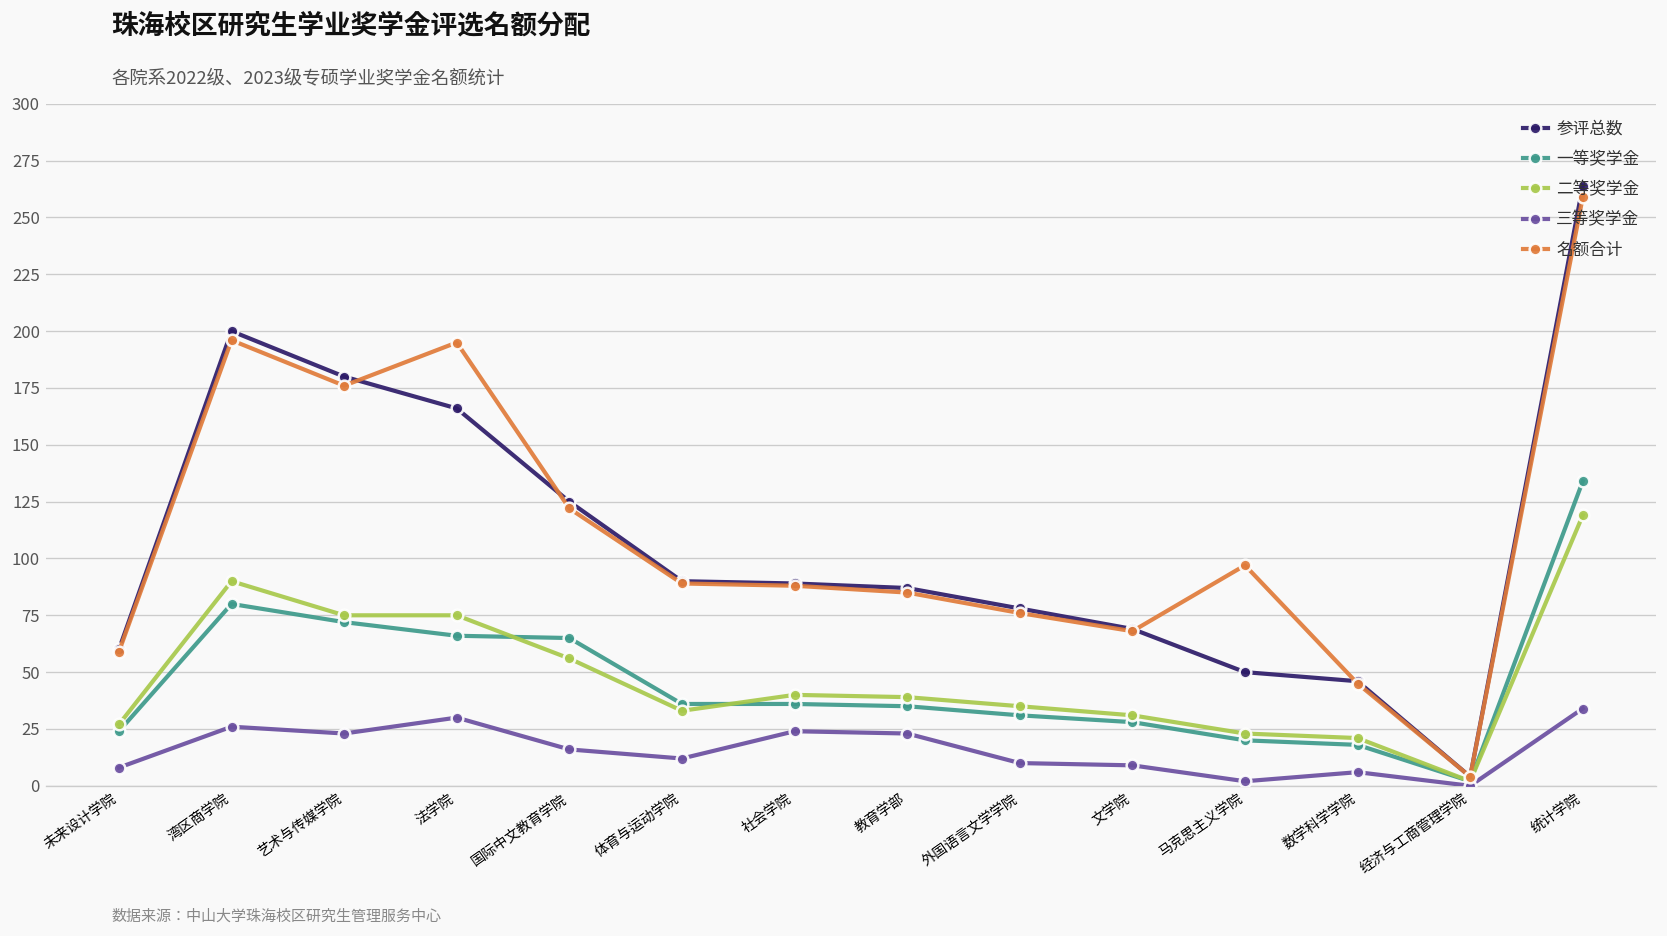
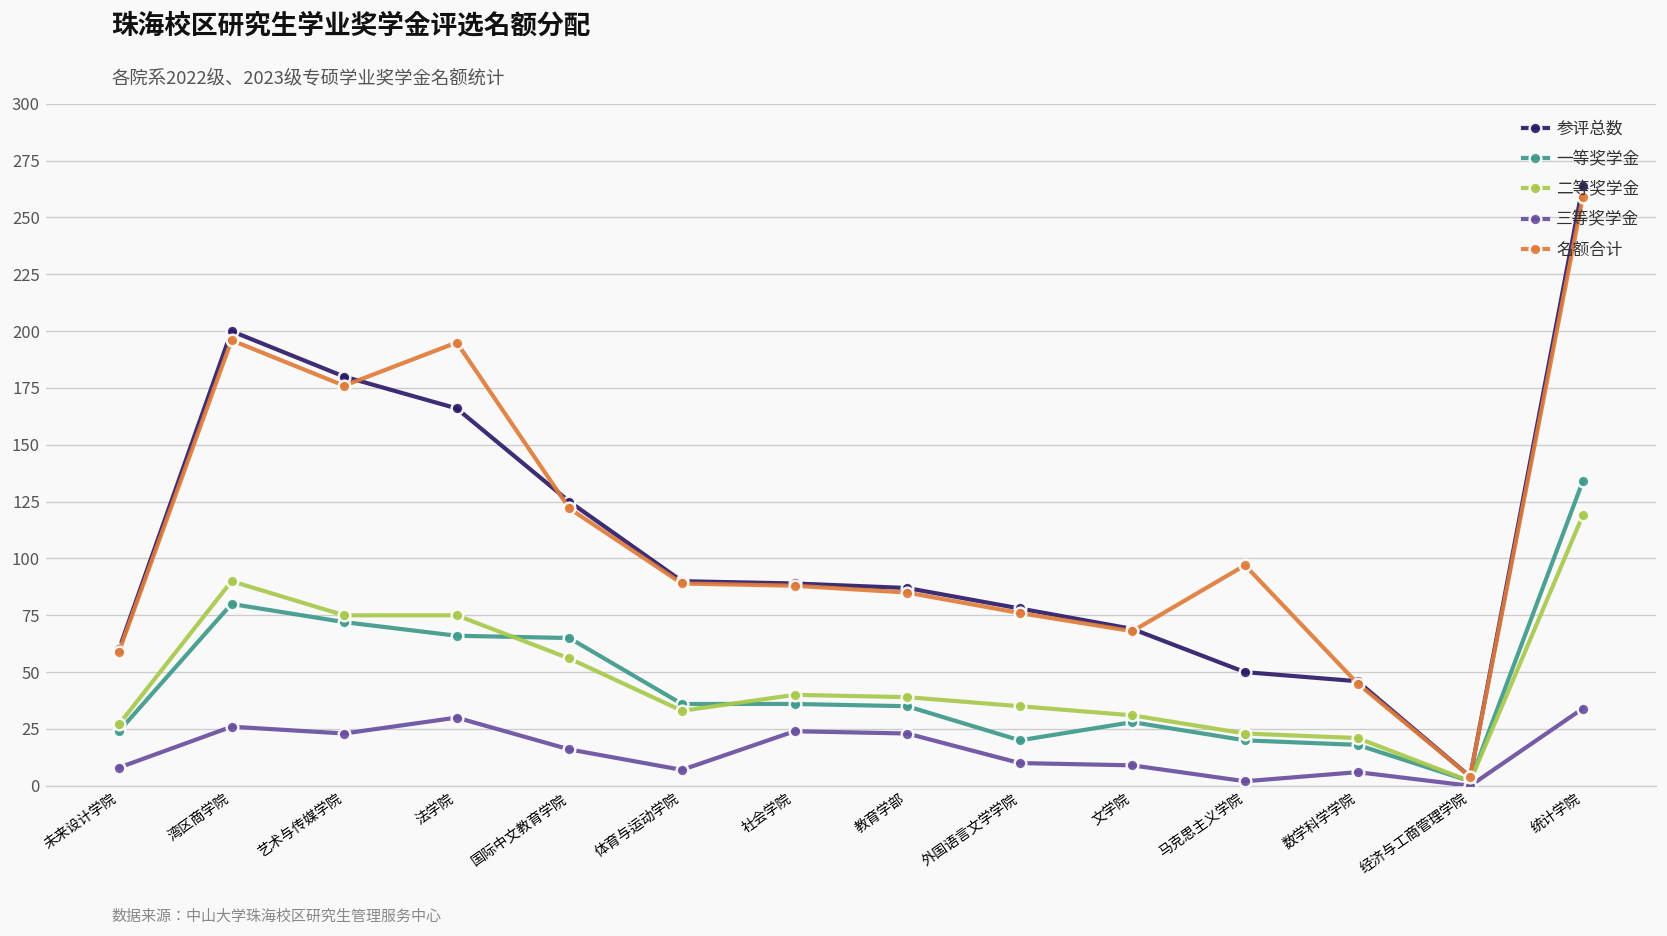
  {
    "参评总数": {
      "湾区商学院": 200,
      "艺术与传媒学院": 180,
      "法学院": 166,
      "国际中文教育学院": 125,
      "教育学部": 87,
      "外国语言文学学院": 78,
      "马克思主义学院": 50,
      "统计学院": 264
    },
    "一等奖学金": {
      "未来设计学院": 24,
      "湾区商学院": 80,
      "艺术与传媒学院": 72,
      "法学院": 66,
      "国际中文教育学院": 65,
      "体育与运动学院": 36,
      "社会学院": 36,
      "教育学部": 35,
-     "外国语言文学学院": 31,
+     "外国语言文学学院": 20,
      "文学院": 28,
      "马克思主义学院": 20,
      "数学科学学院": 18,
      "统计学院": 134
    },
    "二等奖学金": {
      "未来设计学院": 27,
      "湾区商学院": 90,
      "艺术与传媒学院": 75,
      "法学院": 75,
      "国际中文教育学院": 56,
      "体育与运动学院": 33,
      "社会学院": 40,
      "教育学部": 39,
      "外国语言文学学院": 35,
      "文学院": 31,
      "马克思主义学院": 23,
      "数学科学学院": 21,
      "统计学院": 119
    },
    "三等奖学金": {
      "未来设计学院": 8,
      "湾区商学院": 26,
      "艺术与传媒学院": 23,
      "法学院": 30,
      "国际中文教育学院": 16,
-     "体育与运动学院": 12,
+     "体育与运动学院": 7,
      "社会学院": 24,
      "教育学部": 23,
      "外国语言文学学院": 10,
      "文学院": 9,
      "马克思主义学院": 2,
      "数学科学学院": 6,
      "经济与工商管理学院": 0,
      "统计学院": 34
    },
    "名额合计": {
      "湾区商学院": 196,
      "艺术与传媒学院": 176,
      "法学院": 195,
      "国际中文教育学院": 122,
      "教育学部": 85,
      "外国语言文学学院": 76,
      "马克思主义学院": 97,
      "统计学院": 259
    }
  }
